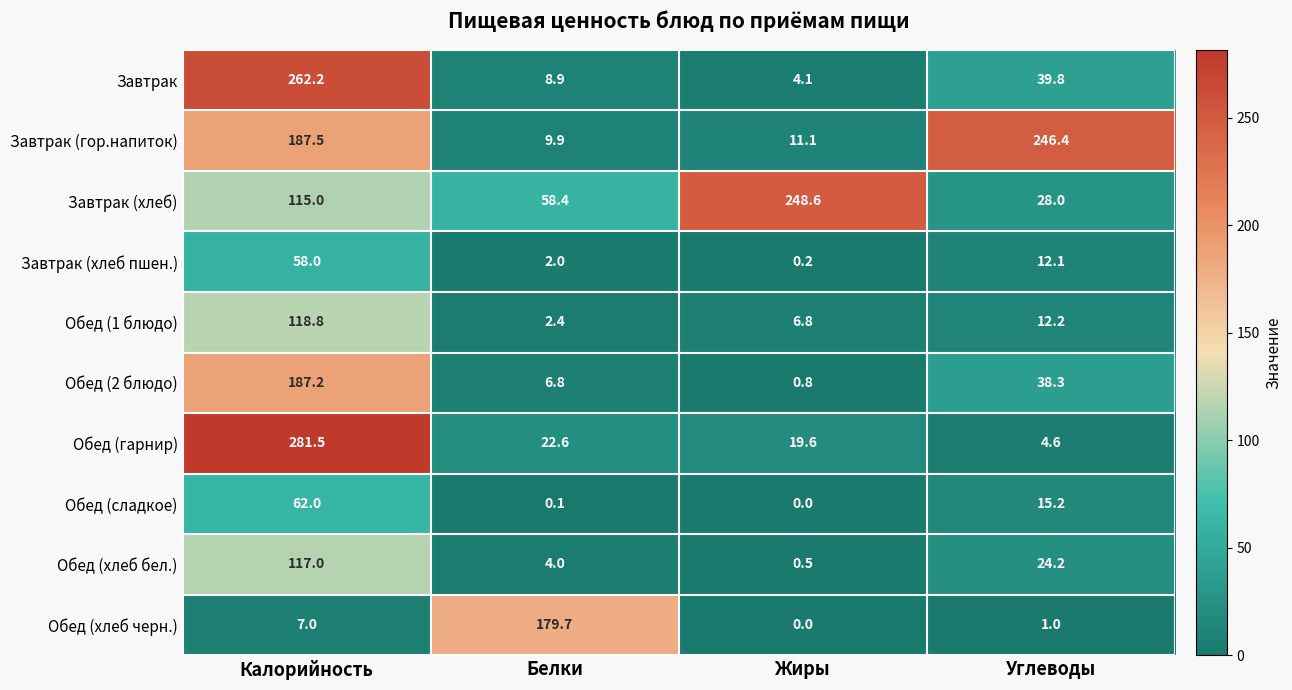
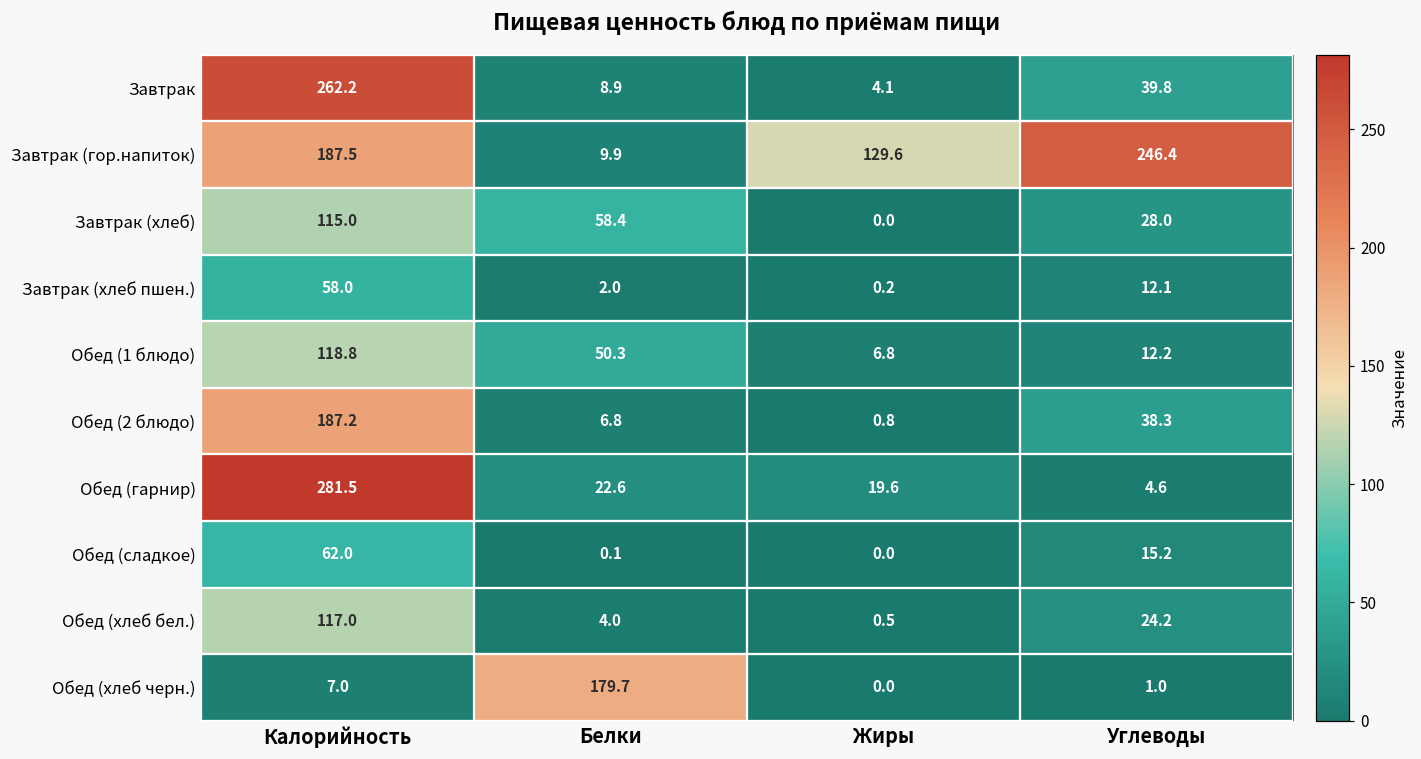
  {
    "Завтрак": {
      "Калорийность": 262.2,
      "Белки": 8.9,
      "Жиры": 4.1,
      "Углеводы": 39.8
    },
    "Завтрак (гор.напиток)": {
      "Калорийность": 187.5,
      "Белки": 9.9,
-     "Жиры": 11.1,
+     "Жиры": 129.6,
      "Углеводы": 246.4
    },
    "Завтрак (хлеб)": {
      "Калорийность": 115.0,
      "Белки": 58.4,
-     "Жиры": 248.6,
+     "Жиры": 0.0,
      "Углеводы": 28.0
    },
    "Завтрак (хлеб пшен.)": {
      "Калорийность": 58.0,
      "Белки": 2.0,
      "Жиры": 0.2,
      "Углеводы": 12.1
    },
    "Обед (1 блюдо)": {
      "Калорийность": 118.8,
-     "Белки": 2.4,
+     "Белки": 50.3,
      "Жиры": 6.8,
      "Углеводы": 12.2
    },
    "Обед (2 блюдо)": {
      "Калорийность": 187.2,
      "Белки": 6.8,
      "Жиры": 0.8,
      "Углеводы": 38.3
    },
    "Обед (гарнир)": {
      "Калорийность": 281.5,
      "Белки": 22.6,
      "Жиры": 19.6,
      "Углеводы": 4.6
    },
    "Обед (сладкое)": {
      "Калорийность": 62.0,
      "Белки": 0.1,
      "Жиры": 0.0,
      "Углеводы": 15.2
    },
    "Обед (хлеб бел.)": {
      "Калорийность": 117.0,
      "Белки": 4.0,
      "Жиры": 0.5,
      "Углеводы": 24.2
    },
    "Обед (хлеб черн.)": {
      "Калорийность": 7.0,
      "Белки": 179.7,
      "Жиры": 0.0,
      "Углеводы": 1.0
    }
  }
